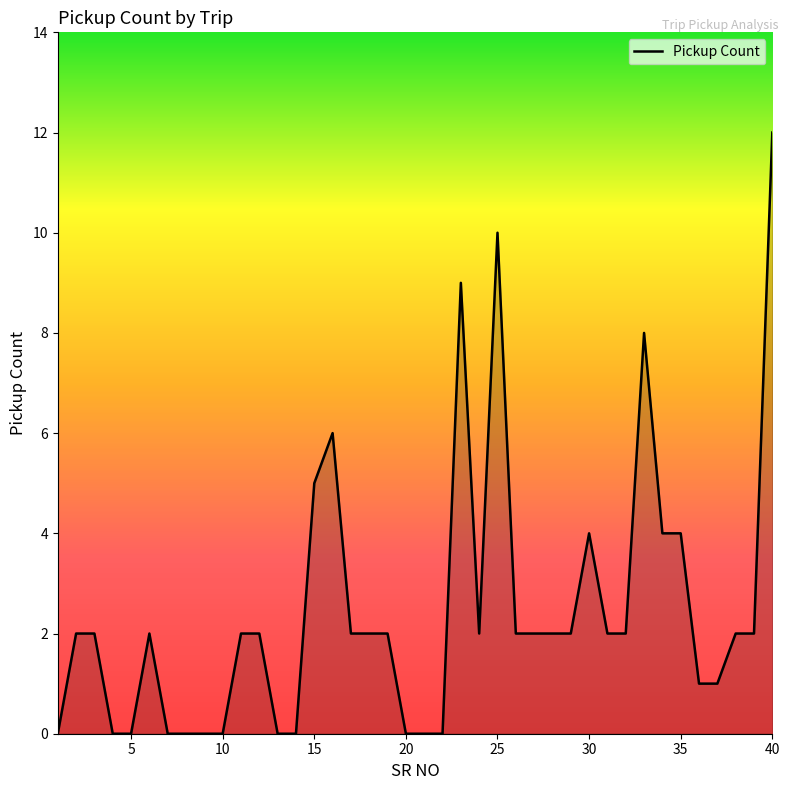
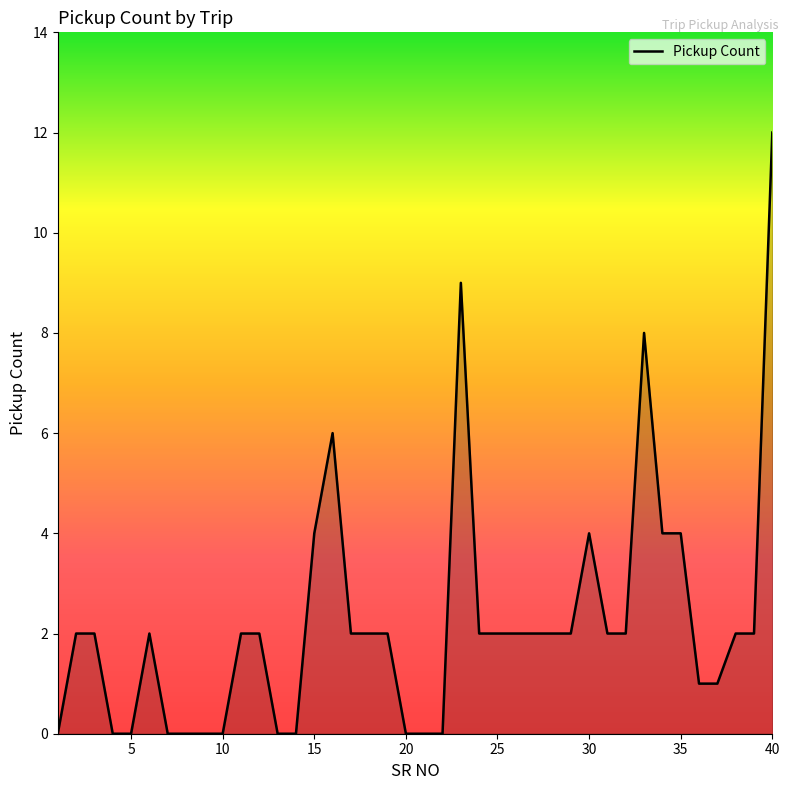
  {
    "5": 0,
    "10": 0,
-   "15": 5,
+   "15": 4,
    "20": 0,
-   "25": 10,
+   "25": 2,
    "30": 4,
    "35": 4,
    "40": 12
  }
